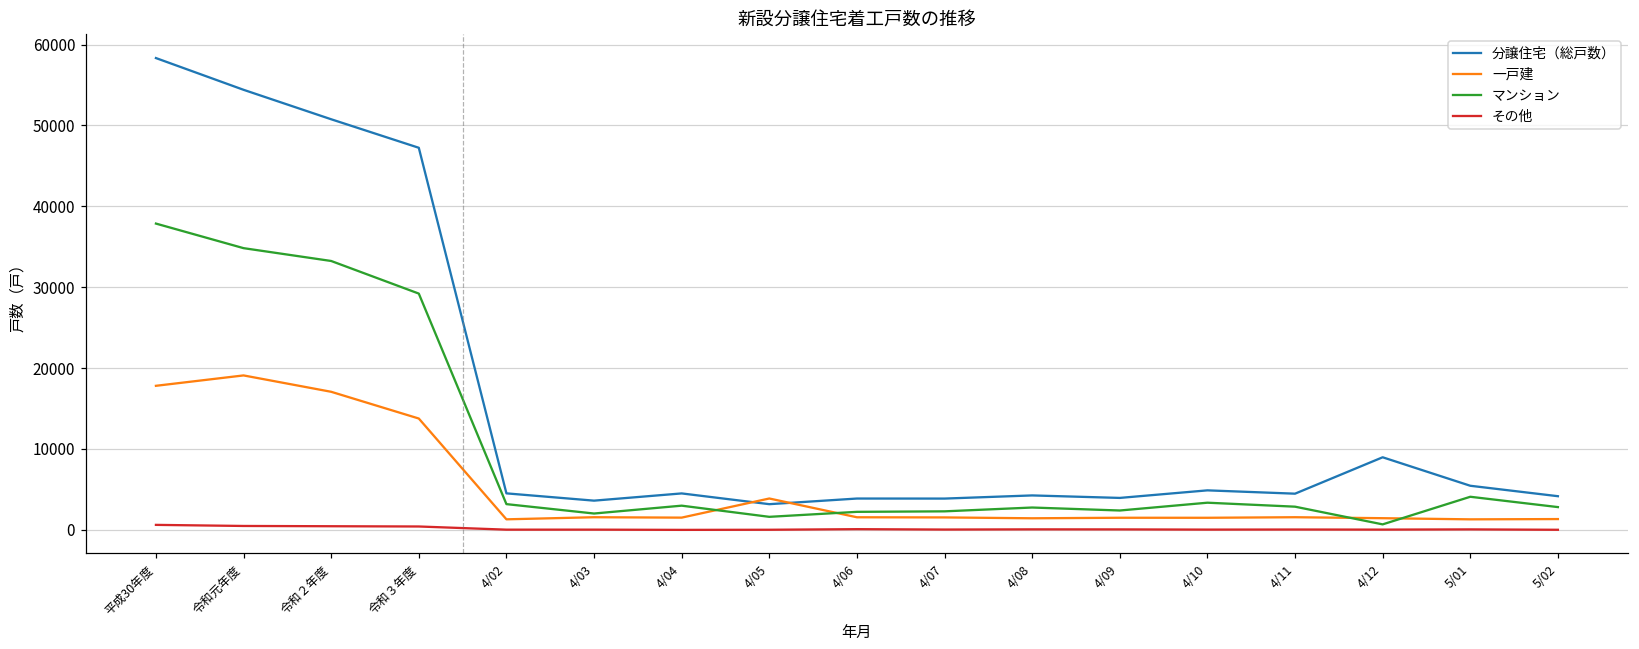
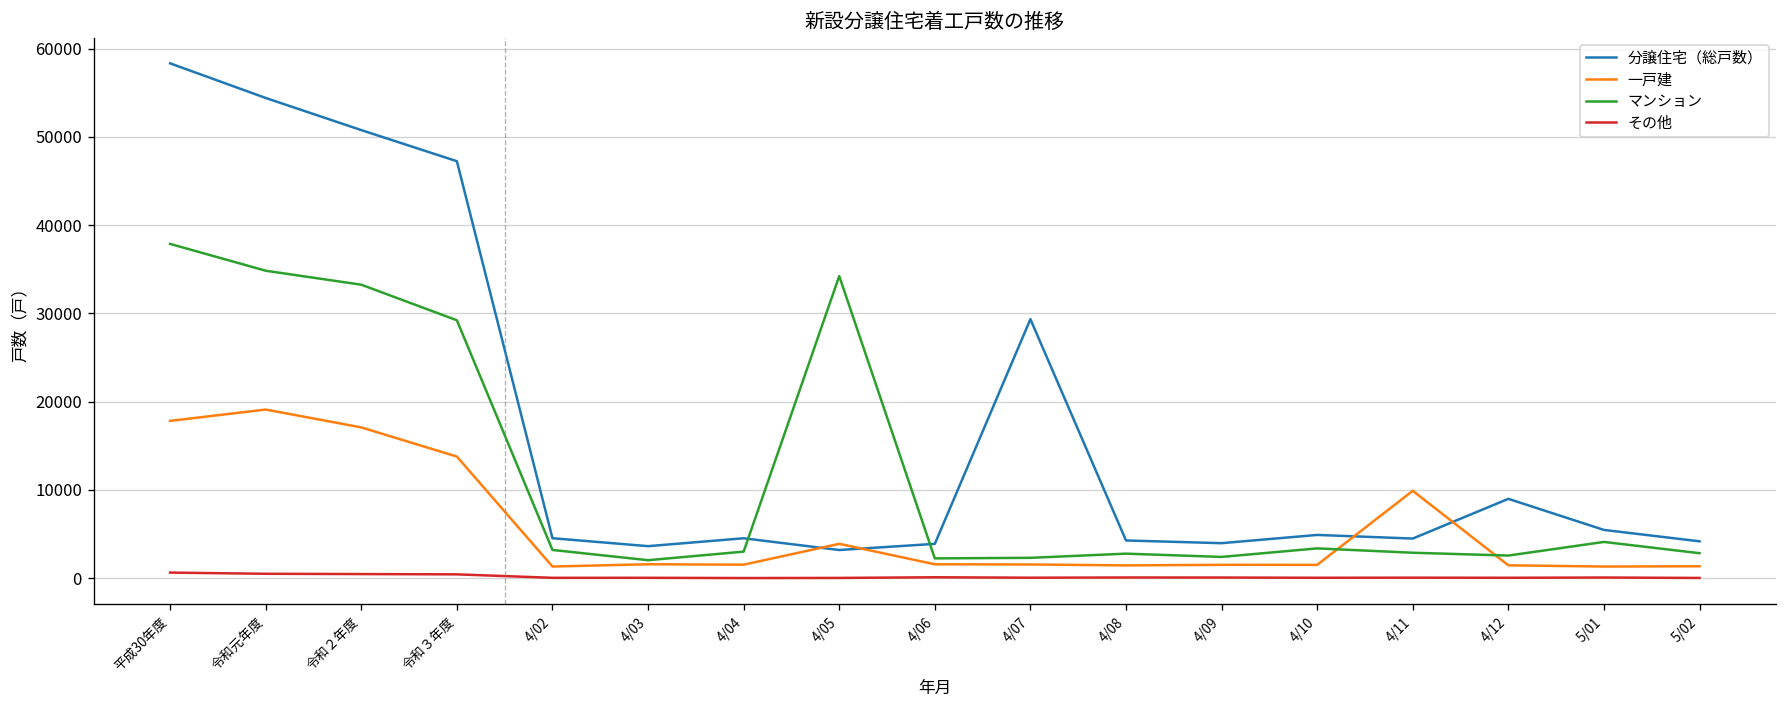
  {
    "分譲住宅（総戸数）": {
      "平成30年度": 58000,
      "令和元年度": 54000,
      "令和２年度": 51000,
      "令和３年度": 47000,
      "4/02": 5000,
      "4/03": 4000,
      "4/04": 5000,
      "4/05": 3000,
      "4/06": 4000,
-     "4/07": 4000,
+     "4/07": 29000,
      "4/08": 4000,
      "4/09": 4000,
      "4/10": 5000,
      "4/11": 4000,
      "4/12": 9000,
      "5/01": 5000,
      "5/02": 4000
    },
    "一戸建": {
      "平成30年度": 18000,
      "令和元年度": 19000,
      "令和２年度": 17000,
      "令和３年度": 14000,
      "4/02": 1000,
      "4/03": 2000,
      "4/04": 2000,
      "4/05": 4000,
      "4/06": 2000,
      "4/07": 2000,
      "4/08": 1000,
      "4/09": 1000,
      "4/10": 1000,
-     "4/11": 2000,
+     "4/11": 10000,
      "4/12": 1000,
      "5/01": 1000,
      "5/02": 1000
    },
    "マンション": {
      "平成30年度": 38000,
      "令和元年度": 35000,
      "令和２年度": 33000,
      "令和３年度": 29000,
      "4/02": 3000,
      "4/03": 2000,
      "4/04": 3000,
-     "4/05": 2000,
+     "4/05": 34000,
      "4/06": 2000,
      "4/07": 2000,
      "4/08": 3000,
      "4/09": 2000,
      "4/10": 3000,
      "4/11": 3000,
-     "4/12": 1000,
+     "4/12": 3000,
      "5/01": 4000,
      "5/02": 3000
    },
    "その他": {
      "平成30年度": 1000,
      "令和元年度": 0,
      "令和２年度": 0,
      "令和３年度": 0,
      "4/02": 0,
      "4/03": 0,
      "4/04": 0,
      "4/05": 0,
      "4/06": 0,
      "4/07": 0,
      "4/08": 0,
      "4/09": 0,
      "4/10": 0,
      "4/11": 0,
      "4/12": 0,
      "5/01": 0,
      "5/02": 0
    }
  }
